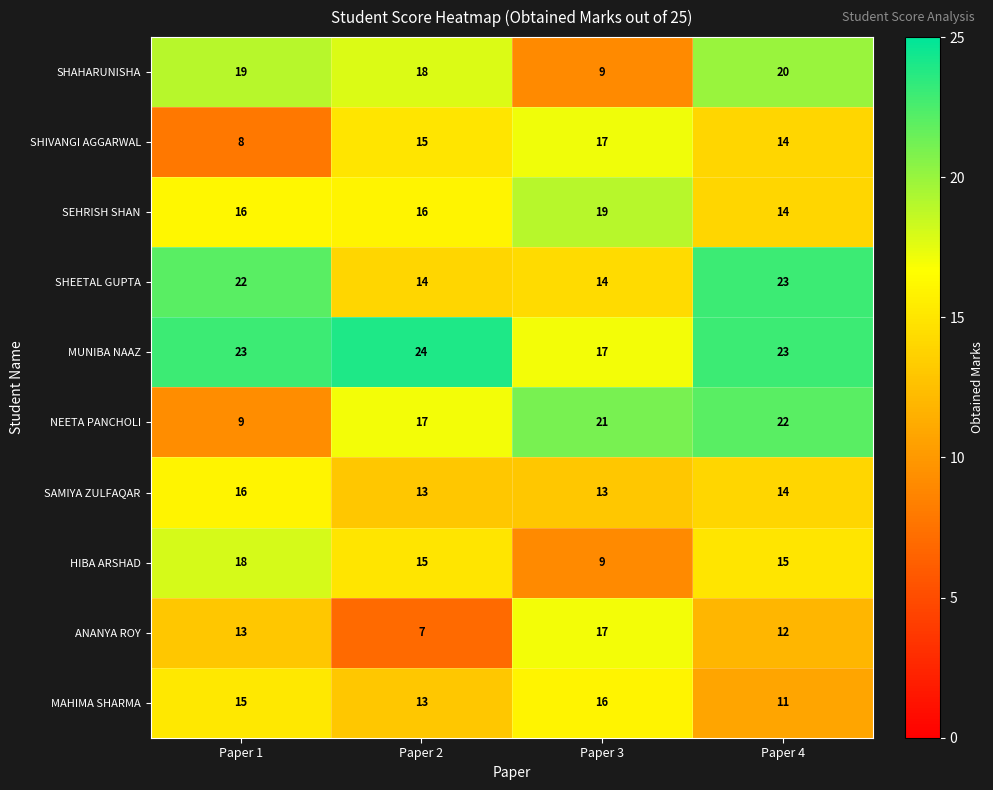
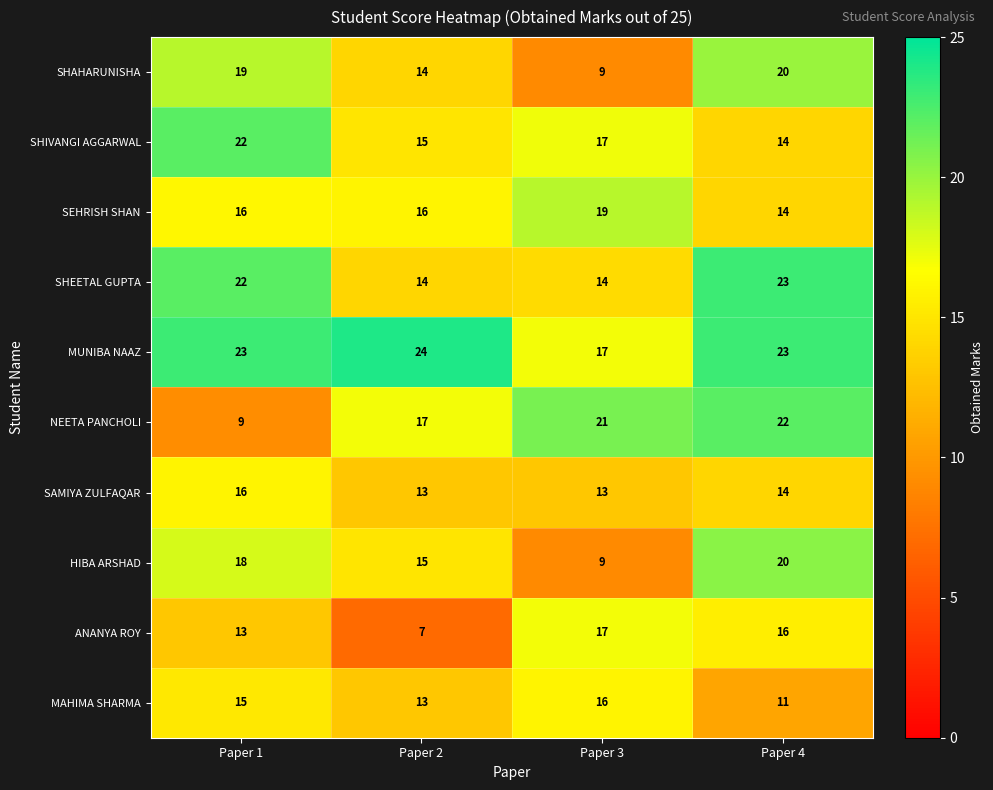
  {
    "SHAHARUNISHA": {
      "Paper 1": 19,
-     "Paper 2": 18,
+     "Paper 2": 14,
      "Paper 3": 9,
      "Paper 4": 20
    },
    "SHIVANGI AGGARWAL": {
-     "Paper 1": 8,
+     "Paper 1": 22,
      "Paper 2": 15,
      "Paper 3": 17,
      "Paper 4": 14
    },
    "SEHRISH SHAN": {
      "Paper 1": 16,
      "Paper 2": 16,
      "Paper 3": 19,
      "Paper 4": 14
    },
    "SHEETAL GUPTA": {
      "Paper 1": 22,
      "Paper 2": 14,
      "Paper 3": 14,
      "Paper 4": 23
    },
    "MUNIBA NAAZ": {
      "Paper 1": 23,
      "Paper 2": 24,
      "Paper 3": 17,
      "Paper 4": 23
    },
    "NEETA PANCHOLI": {
      "Paper 1": 9,
      "Paper 2": 17,
      "Paper 3": 21,
      "Paper 4": 22
    },
    "SAMIYA ZULFAQAR": {
      "Paper 1": 16,
      "Paper 2": 13,
      "Paper 3": 13,
      "Paper 4": 14
    },
    "HIBA ARSHAD": {
      "Paper 1": 18,
      "Paper 2": 15,
      "Paper 3": 9,
-     "Paper 4": 15
+     "Paper 4": 20
    },
    "ANANYA ROY": {
      "Paper 1": 13,
      "Paper 2": 7,
      "Paper 3": 17,
-     "Paper 4": 12
+     "Paper 4": 16
    },
    "MAHIMA SHARMA": {
      "Paper 1": 15,
      "Paper 2": 13,
      "Paper 3": 16,
      "Paper 4": 11
    }
  }
